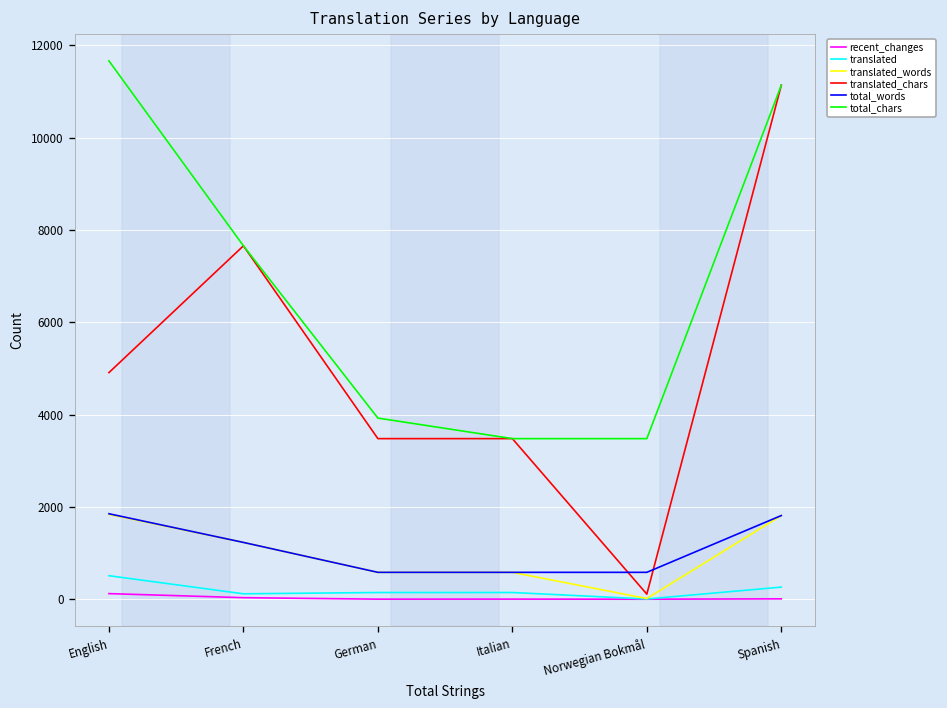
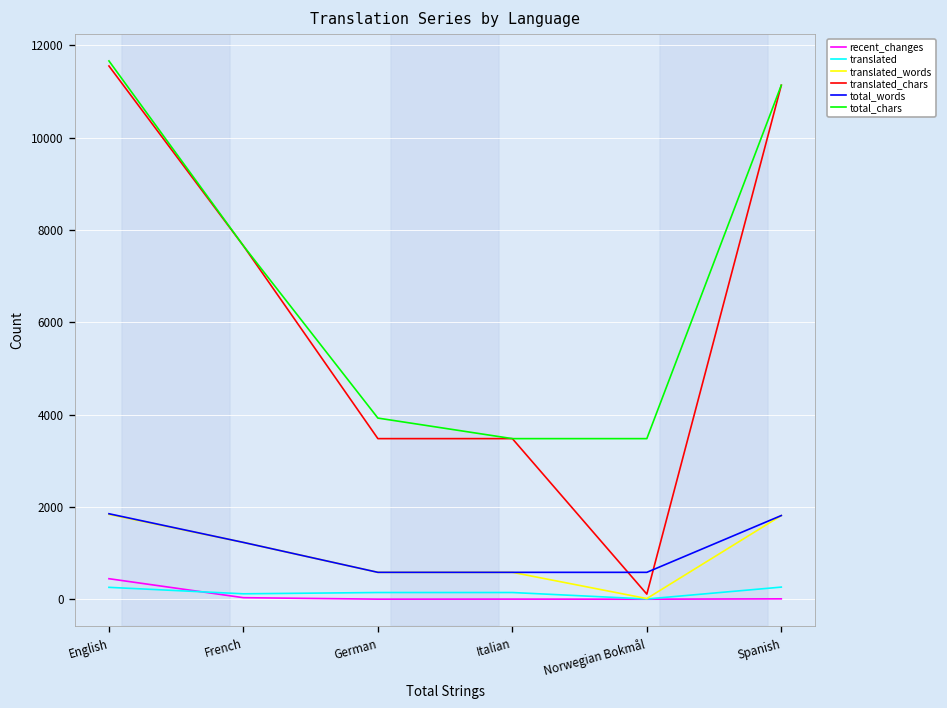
  {
    "recent_changes": {
-     "English": 100,
+     "English": 400,
      "French": 0,
      "German": 0,
      "Italian": 0,
      "Spanish": 0
    },
    "translated": {
-     "English": 500,
+     "English": 300,
      "French": 100,
      "German": 100,
      "Italian": 100,
      "Spanish": 300
    },
    "translated_chars": {
-     "English": 4900,
+     "English": 11500,
      "German": 3500,
      "Norwegian Bokmål": 100
    },
    "total_words": {
      "Norwegian Bokmål": 600
    },
    "total_chars": {
      "English": 11700,
      "German": 3900,
      "Norwegian Bokmål": 3500
    }
  }
